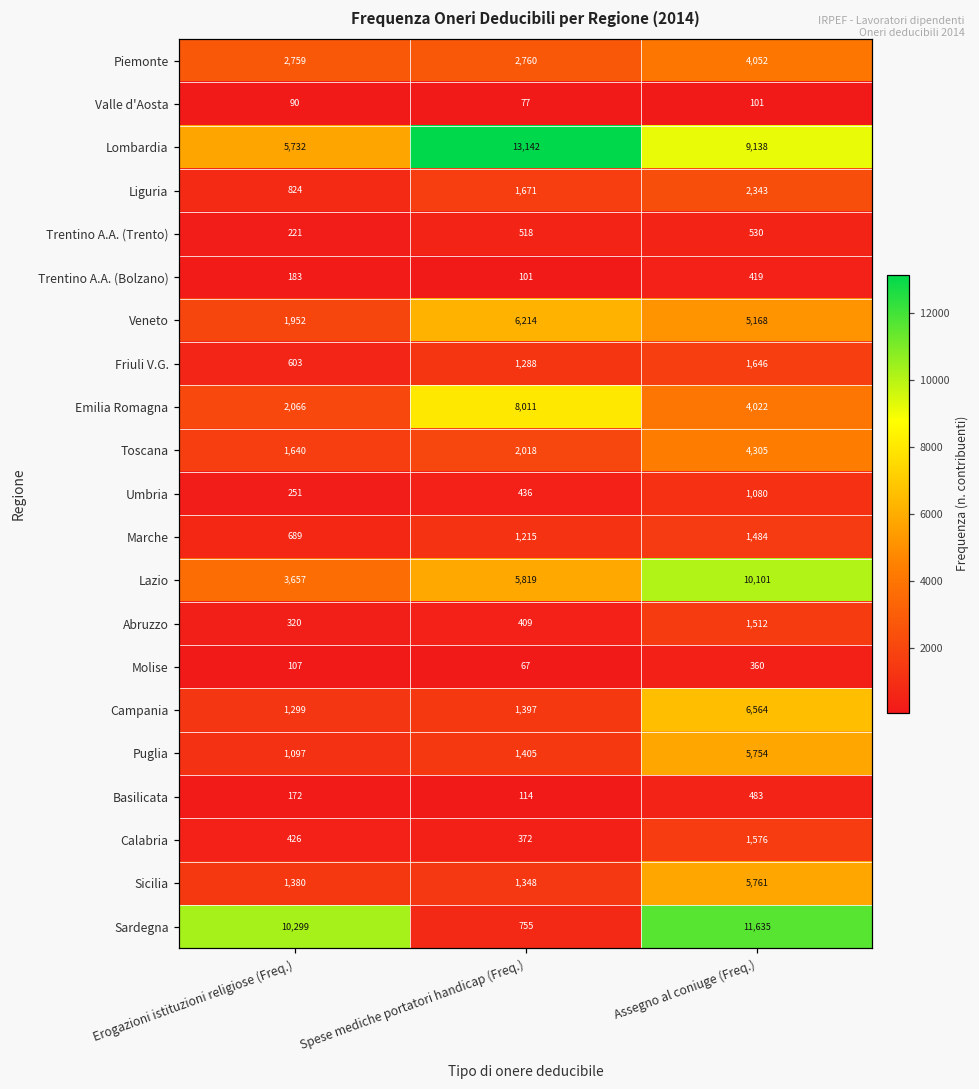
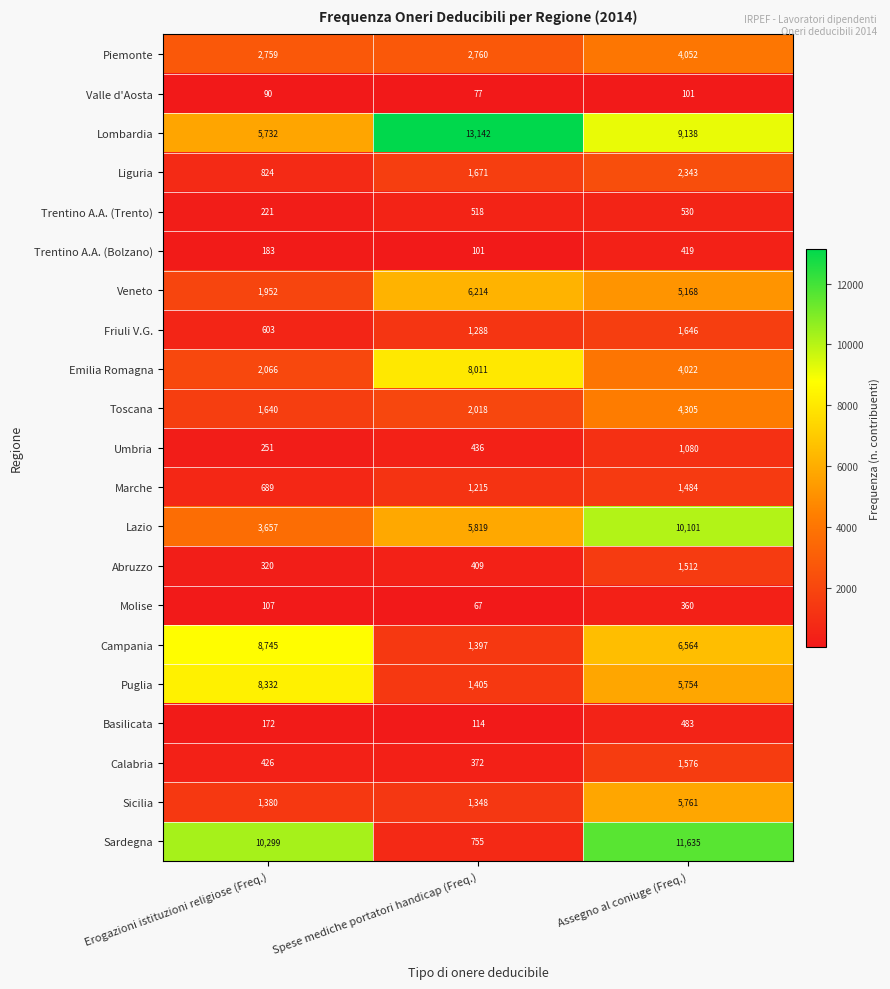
  {
    "Piemonte": {
      "Erogazioni istituzioni religiose (Freq.)": "2,759",
      "Spese mediche portatori handicap (Freq.)": "2,760",
      "Assegno al coniuge (Freq.)": "4,052"
    },
    "Valle d'Aosta": {
      "Erogazioni istituzioni religiose (Freq.)": "90",
      "Spese mediche portatori handicap (Freq.)": "77",
      "Assegno al coniuge (Freq.)": "101"
    },
    "Lombardia": {
      "Erogazioni istituzioni religiose (Freq.)": "5,732",
      "Spese mediche portatori handicap (Freq.)": "13,142",
      "Assegno al coniuge (Freq.)": "9,138"
    },
    "Liguria": {
      "Erogazioni istituzioni religiose (Freq.)": "824",
      "Spese mediche portatori handicap (Freq.)": "1,671",
      "Assegno al coniuge (Freq.)": "2,343"
    },
    "Trentino A.A. (Trento)": {
      "Erogazioni istituzioni religiose (Freq.)": "221",
      "Spese mediche portatori handicap (Freq.)": "518",
      "Assegno al coniuge (Freq.)": "530"
    },
    "Trentino A.A. (Bolzano)": {
      "Erogazioni istituzioni religiose (Freq.)": "183",
      "Spese mediche portatori handicap (Freq.)": "101",
      "Assegno al coniuge (Freq.)": "419"
    },
    "Veneto": {
      "Erogazioni istituzioni religiose (Freq.)": "1,952",
      "Spese mediche portatori handicap (Freq.)": "6,214",
      "Assegno al coniuge (Freq.)": "5,168"
    },
    "Friuli V.G.": {
      "Erogazioni istituzioni religiose (Freq.)": "603",
      "Spese mediche portatori handicap (Freq.)": "1,288",
      "Assegno al coniuge (Freq.)": "1,646"
    },
    "Emilia Romagna": {
      "Erogazioni istituzioni religiose (Freq.)": "2,066",
      "Spese mediche portatori handicap (Freq.)": "8,011",
      "Assegno al coniuge (Freq.)": "4,022"
    },
    "Toscana": {
      "Erogazioni istituzioni religiose (Freq.)": "1,640",
      "Spese mediche portatori handicap (Freq.)": "2,018",
      "Assegno al coniuge (Freq.)": "4,305"
    },
    "Umbria": {
      "Erogazioni istituzioni religiose (Freq.)": "251",
      "Spese mediche portatori handicap (Freq.)": "436",
      "Assegno al coniuge (Freq.)": "1,080"
    },
    "Marche": {
      "Erogazioni istituzioni religiose (Freq.)": "689",
      "Spese mediche portatori handicap (Freq.)": "1,215",
      "Assegno al coniuge (Freq.)": "1,484"
    },
    "Lazio": {
      "Erogazioni istituzioni religiose (Freq.)": "3,657",
      "Spese mediche portatori handicap (Freq.)": "5,819",
      "Assegno al coniuge (Freq.)": "10,101"
    },
    "Abruzzo": {
      "Erogazioni istituzioni religiose (Freq.)": "320",
      "Spese mediche portatori handicap (Freq.)": "409",
      "Assegno al coniuge (Freq.)": "1,512"
    },
    "Molise": {
      "Erogazioni istituzioni religiose (Freq.)": "107",
      "Spese mediche portatori handicap (Freq.)": "67",
      "Assegno al coniuge (Freq.)": "360"
    },
    "Campania": {
-     "Erogazioni istituzioni religiose (Freq.)": "1,299",
+     "Erogazioni istituzioni religiose (Freq.)": "8,745",
      "Spese mediche portatori handicap (Freq.)": "1,397",
      "Assegno al coniuge (Freq.)": "6,564"
    },
    "Puglia": {
-     "Erogazioni istituzioni religiose (Freq.)": "1,097",
+     "Erogazioni istituzioni religiose (Freq.)": "8,332",
      "Spese mediche portatori handicap (Freq.)": "1,405",
      "Assegno al coniuge (Freq.)": "5,754"
    },
    "Basilicata": {
      "Erogazioni istituzioni religiose (Freq.)": "172",
      "Spese mediche portatori handicap (Freq.)": "114",
      "Assegno al coniuge (Freq.)": "483"
    },
    "Calabria": {
      "Erogazioni istituzioni religiose (Freq.)": "426",
      "Spese mediche portatori handicap (Freq.)": "372",
      "Assegno al coniuge (Freq.)": "1,576"
    },
    "Sicilia": {
      "Erogazioni istituzioni religiose (Freq.)": "1,380",
      "Spese mediche portatori handicap (Freq.)": "1,348",
      "Assegno al coniuge (Freq.)": "5,761"
    },
    "Sardegna": {
      "Erogazioni istituzioni religiose (Freq.)": "10,299",
      "Spese mediche portatori handicap (Freq.)": "755",
      "Assegno al coniuge (Freq.)": "11,635"
    }
  }
